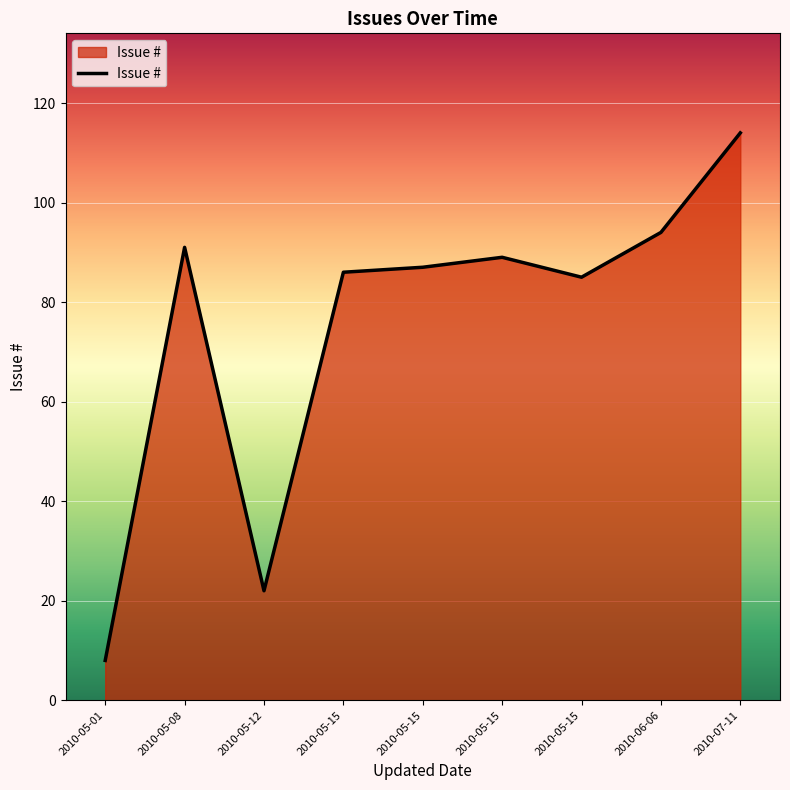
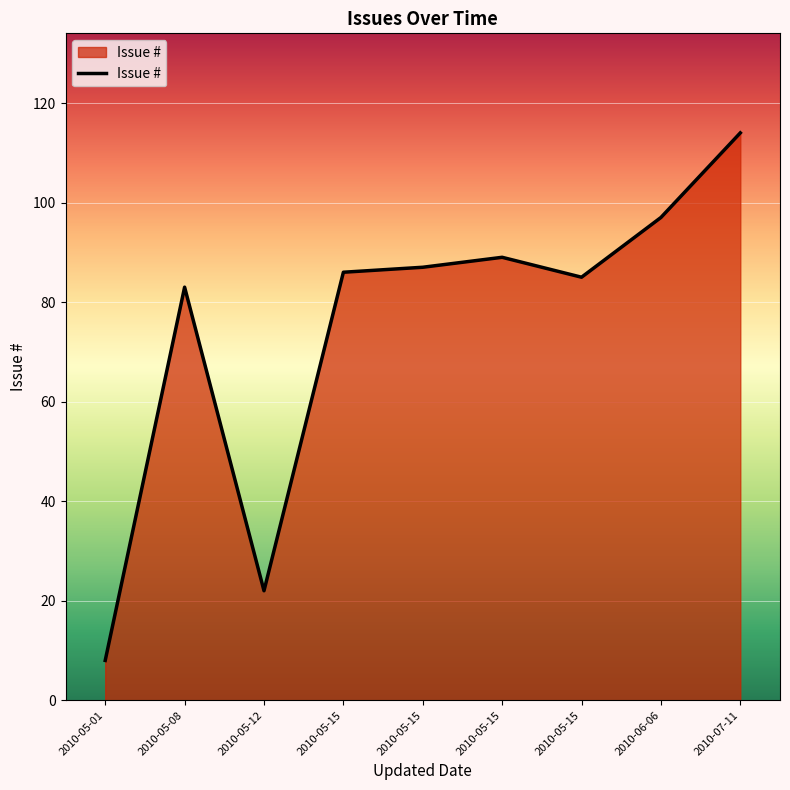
  {
    "2010-05-01": 8,
-   "2010-05-08": 91,
+   "2010-05-08": 83,
    "2010-05-12": 22,
-   "2010-06-06": 94,
+   "2010-06-06": 97,
    "2010-07-11": 114
  }
